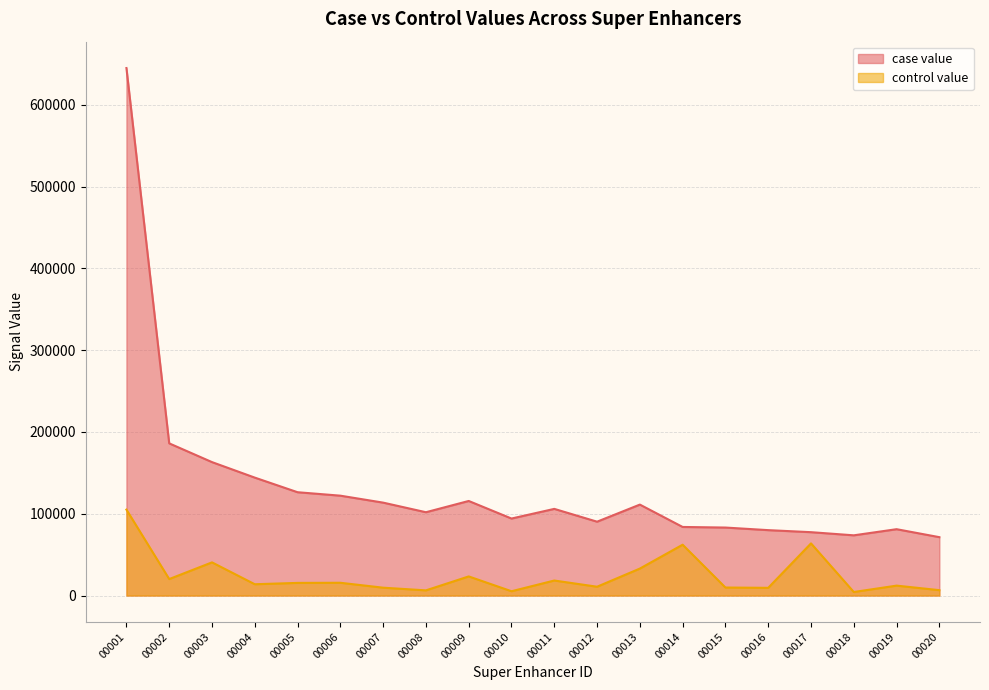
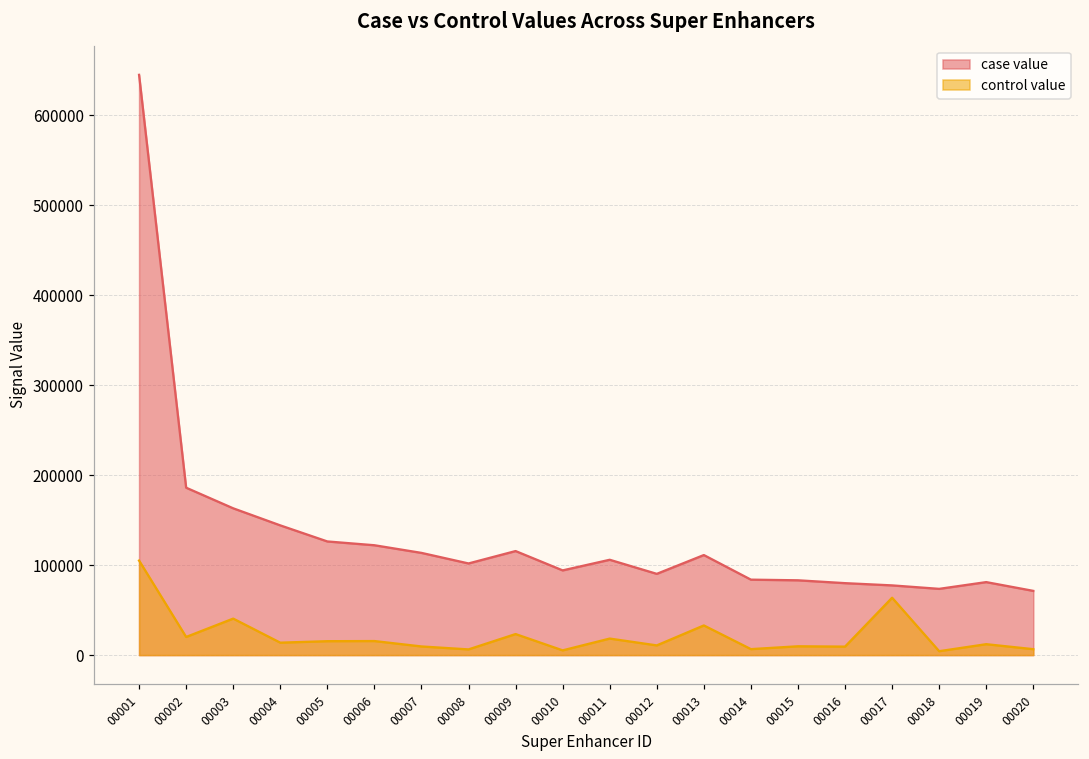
  {
    "case value": {
      "00001": 640000,
      "00002": 190000,
      "00003": 160000,
      "00004": 140000,
      "00005": 130000,
      "00006": 120000,
      "00007": 110000,
      "00008": 100000,
      "00009": 120000,
      "00010": 90000,
      "00011": 110000,
      "00012": 90000,
      "00013": 110000,
      "00014": 80000,
      "00015": 80000,
      "00016": 80000,
      "00017": 80000,
      "00018": 70000,
      "00019": 80000,
      "00020": 70000
    },
    "control value": {
      "00001": 110000,
      "00002": 20000,
      "00003": 40000,
      "00004": 10000,
      "00005": 20000,
      "00006": 20000,
      "00007": 10000,
      "00008": 10000,
      "00009": 20000,
      "00010": 10000,
      "00011": 20000,
      "00012": 10000,
      "00013": 30000,
-     "00014": 60000,
+     "00014": 10000,
      "00015": 10000,
      "00016": 10000,
      "00017": 60000,
      "00018": 0,
      "00019": 10000,
      "00020": 10000
    }
  }
